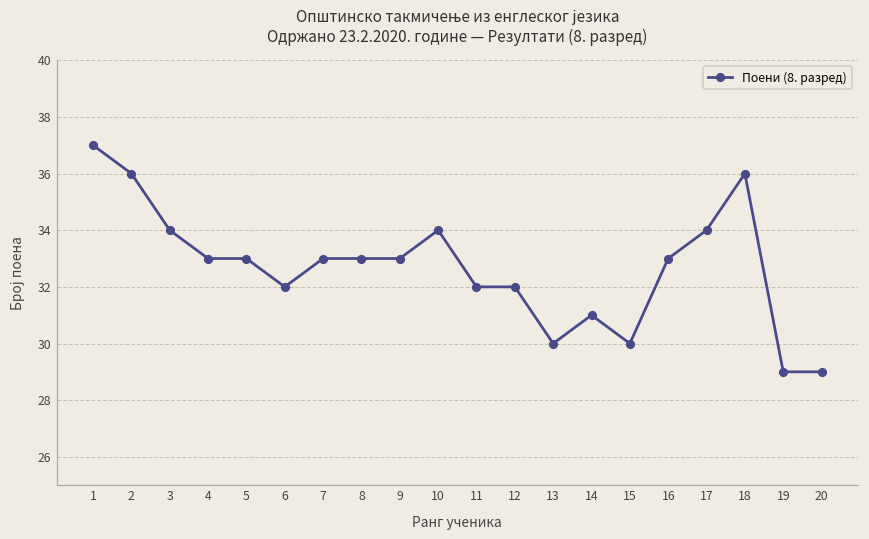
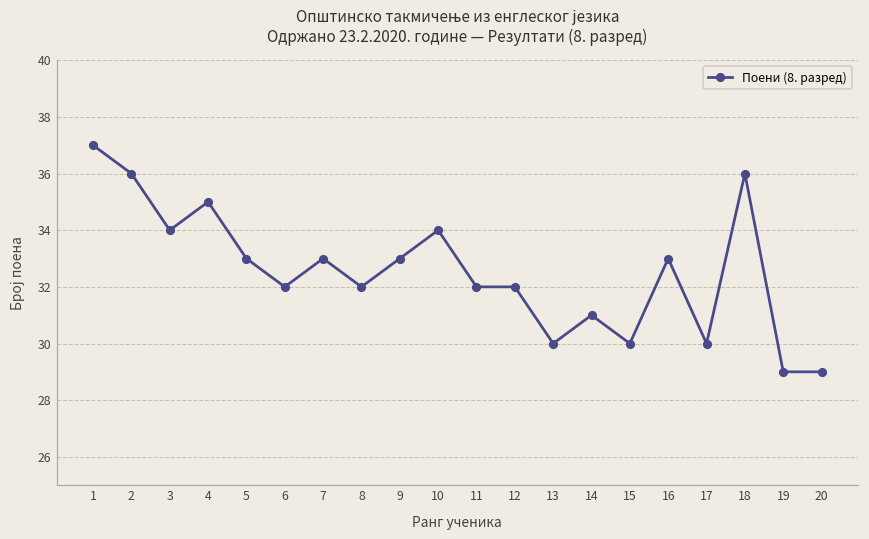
  {
    "1": 37,
    "2": 36,
    "3": 34,
-   "4": 33,
+   "4": 35,
    "5": 33,
    "6": 32,
    "7": 33,
-   "8": 33,
+   "8": 32,
    "9": 33,
    "10": 34,
    "11": 32,
    "12": 32,
    "13": 30,
    "14": 31,
    "15": 30,
    "16": 33,
-   "17": 34,
+   "17": 30,
    "18": 36,
    "19": 29,
    "20": 29
  }
